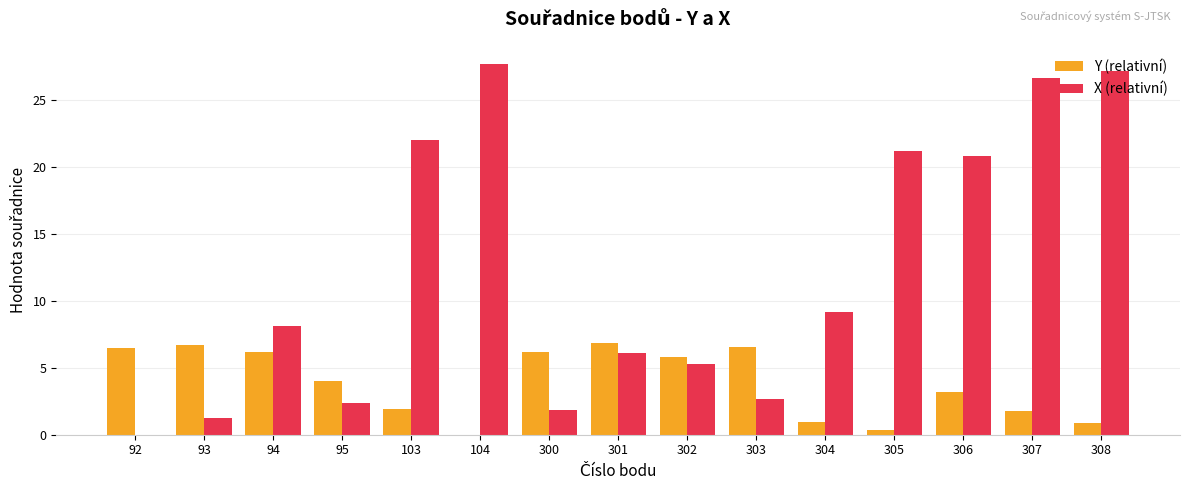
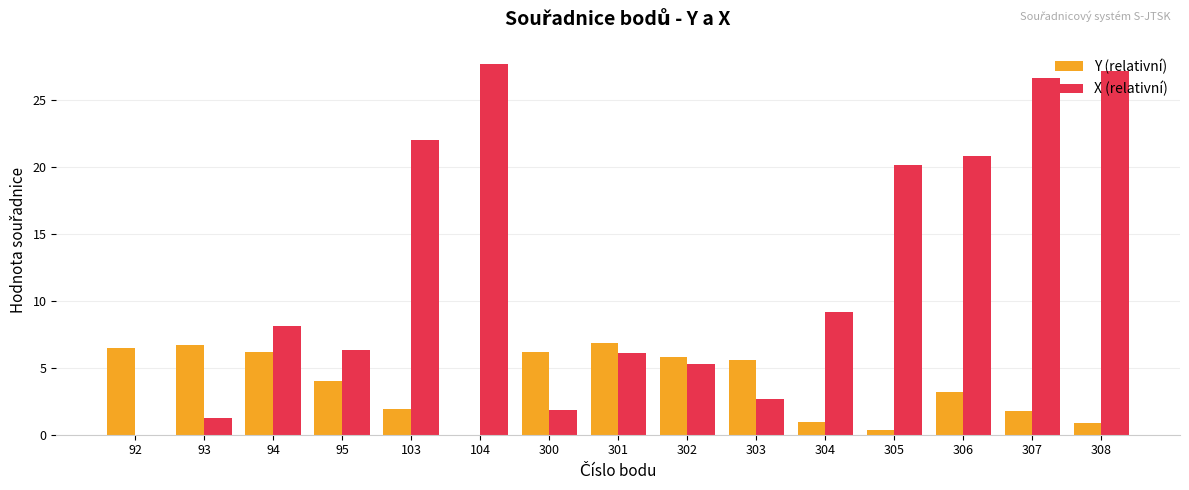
  {
    "Y (relativní)": {
      "92": 6.5,
      "93": 6.7,
      "94": 6.2,
      "95": 4.0,
      "103": 1.9,
      "104": 0.0,
      "300": 6.2,
      "301": 6.8,
      "302": 5.8,
-     "303": 6.6,
+     "303": 5.6,
      "304": 0.9,
      "305": 0.4,
      "306": 3.2,
      "307": 1.8,
      "308": 0.9
    },
    "X (relativní)": {
      "92": 0.0,
      "93": 1.3,
      "94": 8.1,
-     "95": 2.4,
+     "95": 6.3,
      "103": 22.0,
      "104": 27.7,
      "300": 1.9,
      "301": 6.1,
      "302": 5.3,
      "303": 2.7,
      "304": 9.1,
-     "305": 21.2,
+     "305": 20.2,
      "306": 20.8,
      "307": 26.7,
      "308": 27.2
    }
  }
